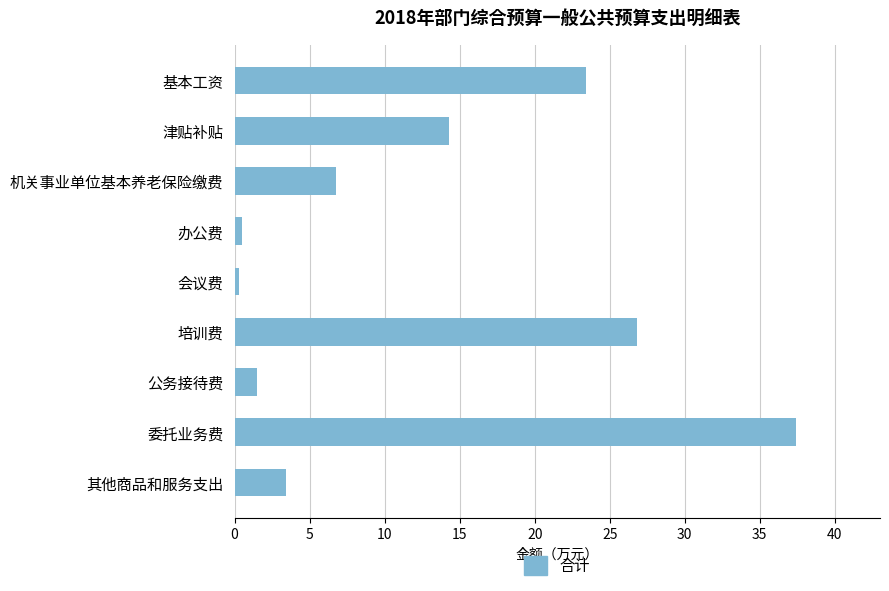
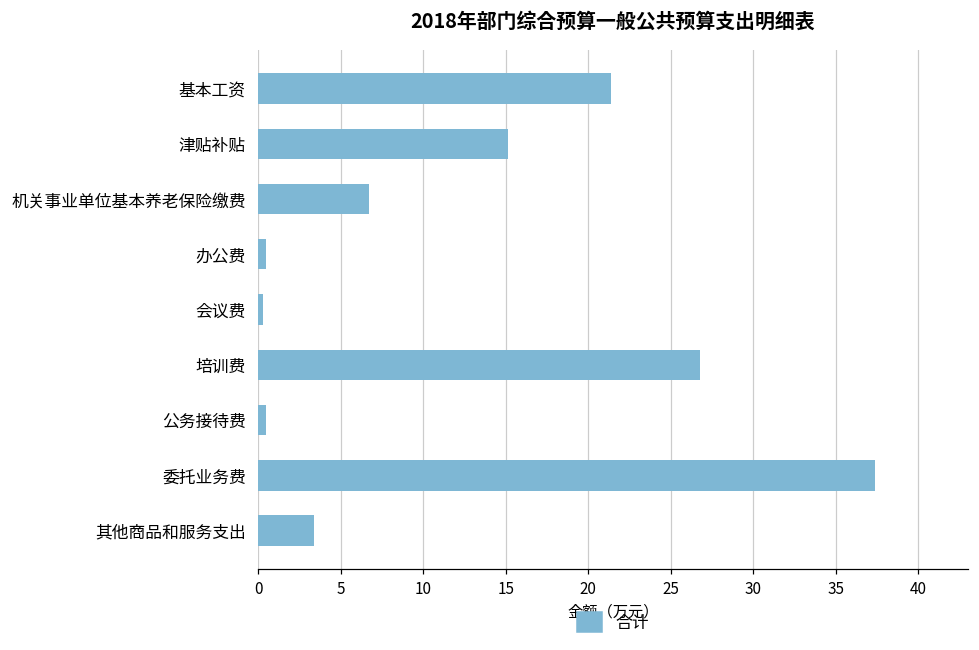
  {
-   "基本工资": 23.4,
-   "津贴补贴": 14.3,
+   "基本工资": 21.4,
+   "津贴补贴": 15.2,
    "机关事业单位基本养老保险缴费": 6.7,
    "办公费": 0.5,
    "会议费": 0.3,
    "培训费": 26.8,
-   "公务接待费": 1.5,
+   "公务接待费": 0.5,
    "委托业务费": 37.4,
    "其他商品和服务支出": 3.4
  }
